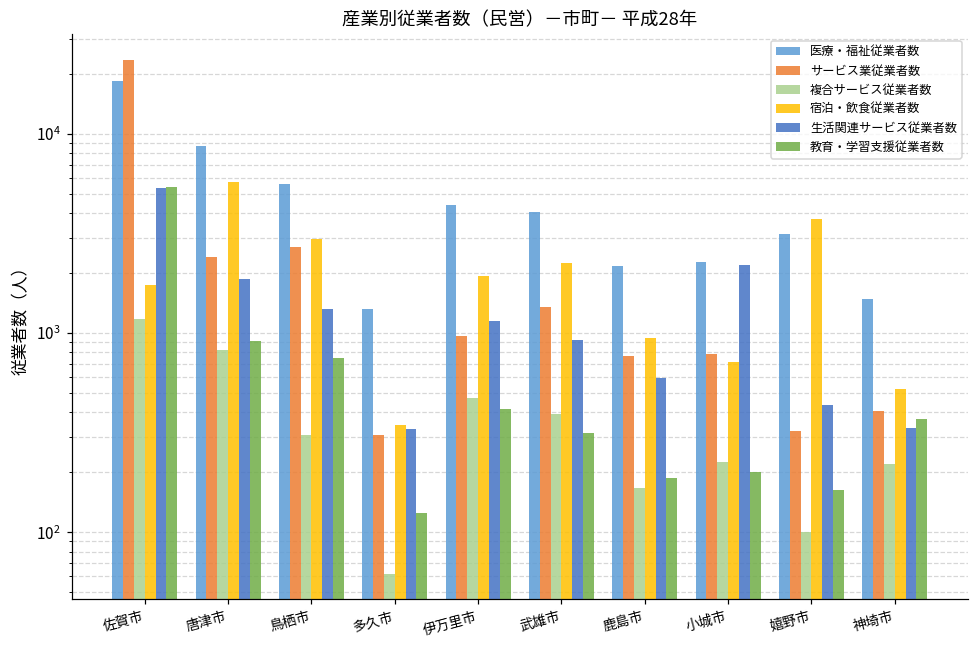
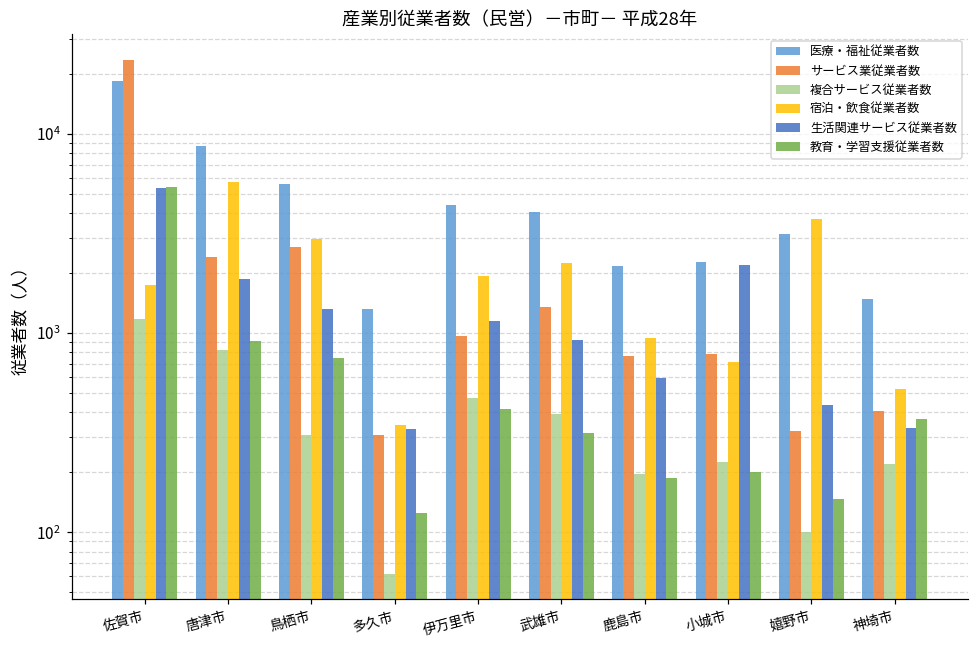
  {
    "サービス業従業者数": {
      "佐賀市": 23000,
      "唐津市": 2400,
      "鳥栖市": 2700,
      "多久市": 310,
      "伊万里市": 1000,
      "武雄市": 1400,
      "鹿島市": 770,
      "小城市": 780,
      "嬉野市": 320,
      "神埼市": 410
    },
    "複合サービス従業者数": {
      "佐賀市": 1200,
      "唐津市": 800,
      "鳥栖市": 310,
      "多久市": 62,
      "伊万里市": 470,
      "武雄市": 390,
-     "鹿島市": 170,
+     "鹿島市": 200,
      "小城市": 230,
      "嬉野市": 100,
      "神埼市": 220
    },
    "宿泊・飲食従業者数": {
      "佐賀市": 1700,
      "唐津市": 5800,
      "鳥栖市": 3000,
      "多久市": 350,
      "伊万里市": 1900,
      "武雄市": 2300,
      "鹿島市": 900,
      "小城市": 720,
      "嬉野市": 3800,
      "神埼市": 520
    },
    "教育・学習支援従業者数": {
      "佐賀市": 5400,
      "唐津市": 900,
      "鳥栖市": 750,
      "多久市": 130,
      "伊万里市": 420,
      "武雄市": 310,
      "鹿島市": 190,
      "小城市": 200,
-     "嬉野市": 160,
+     "嬉野市": 150,
      "神埼市": 370
    }
  }
